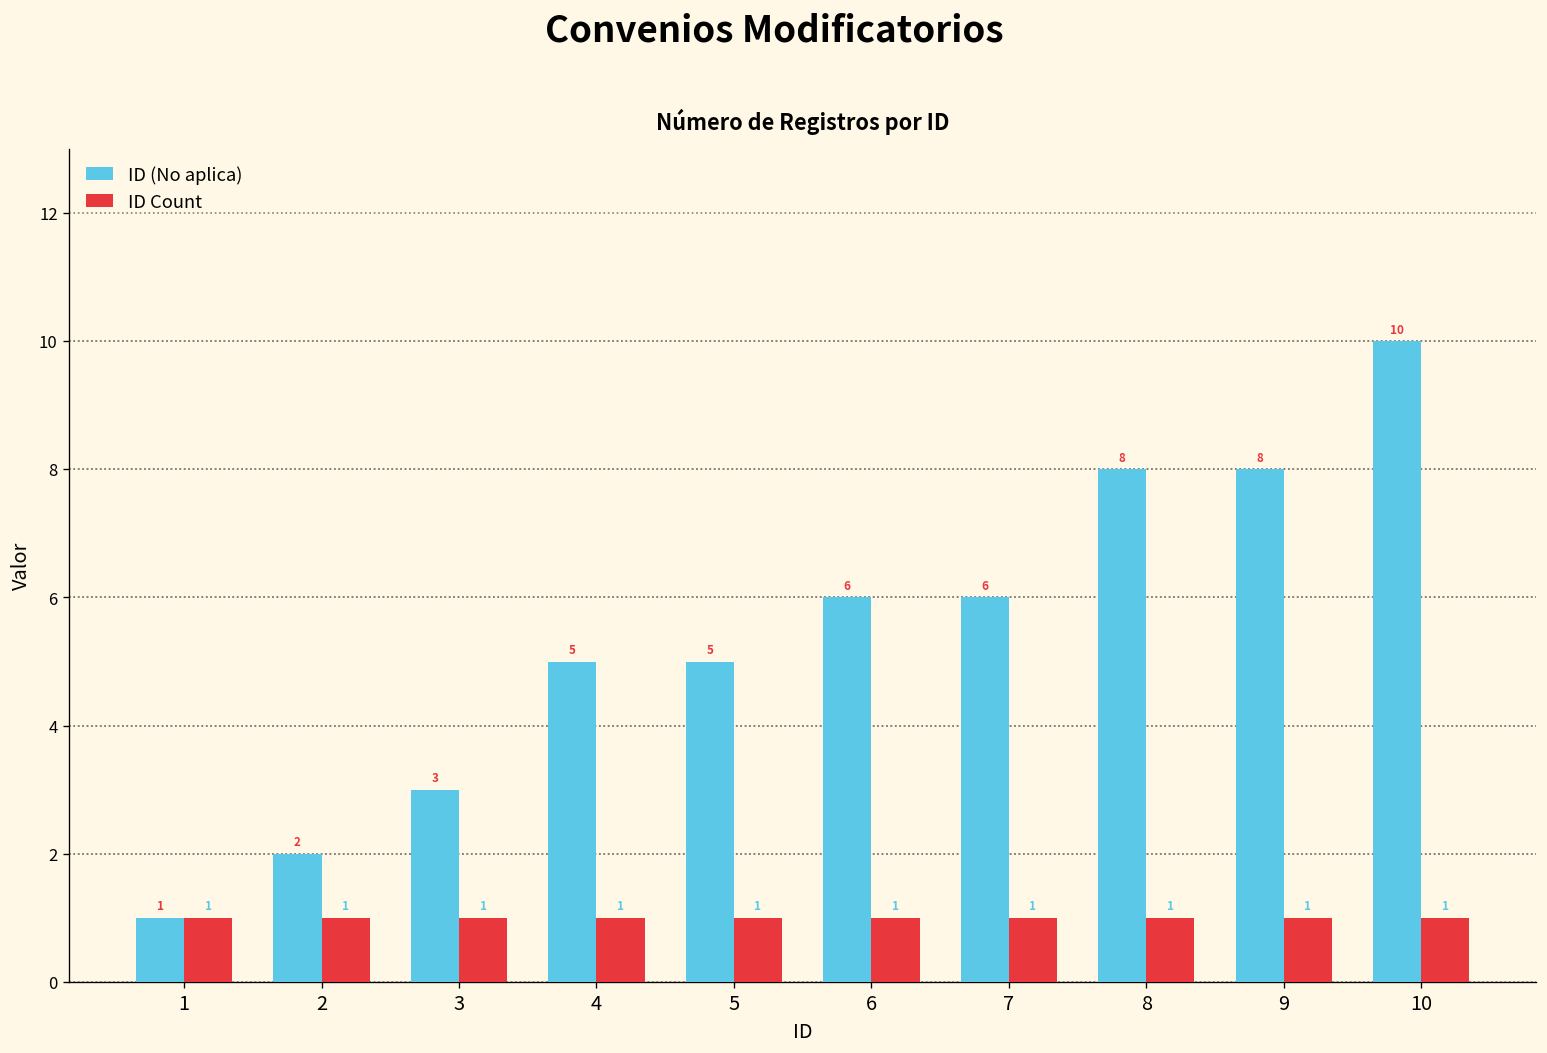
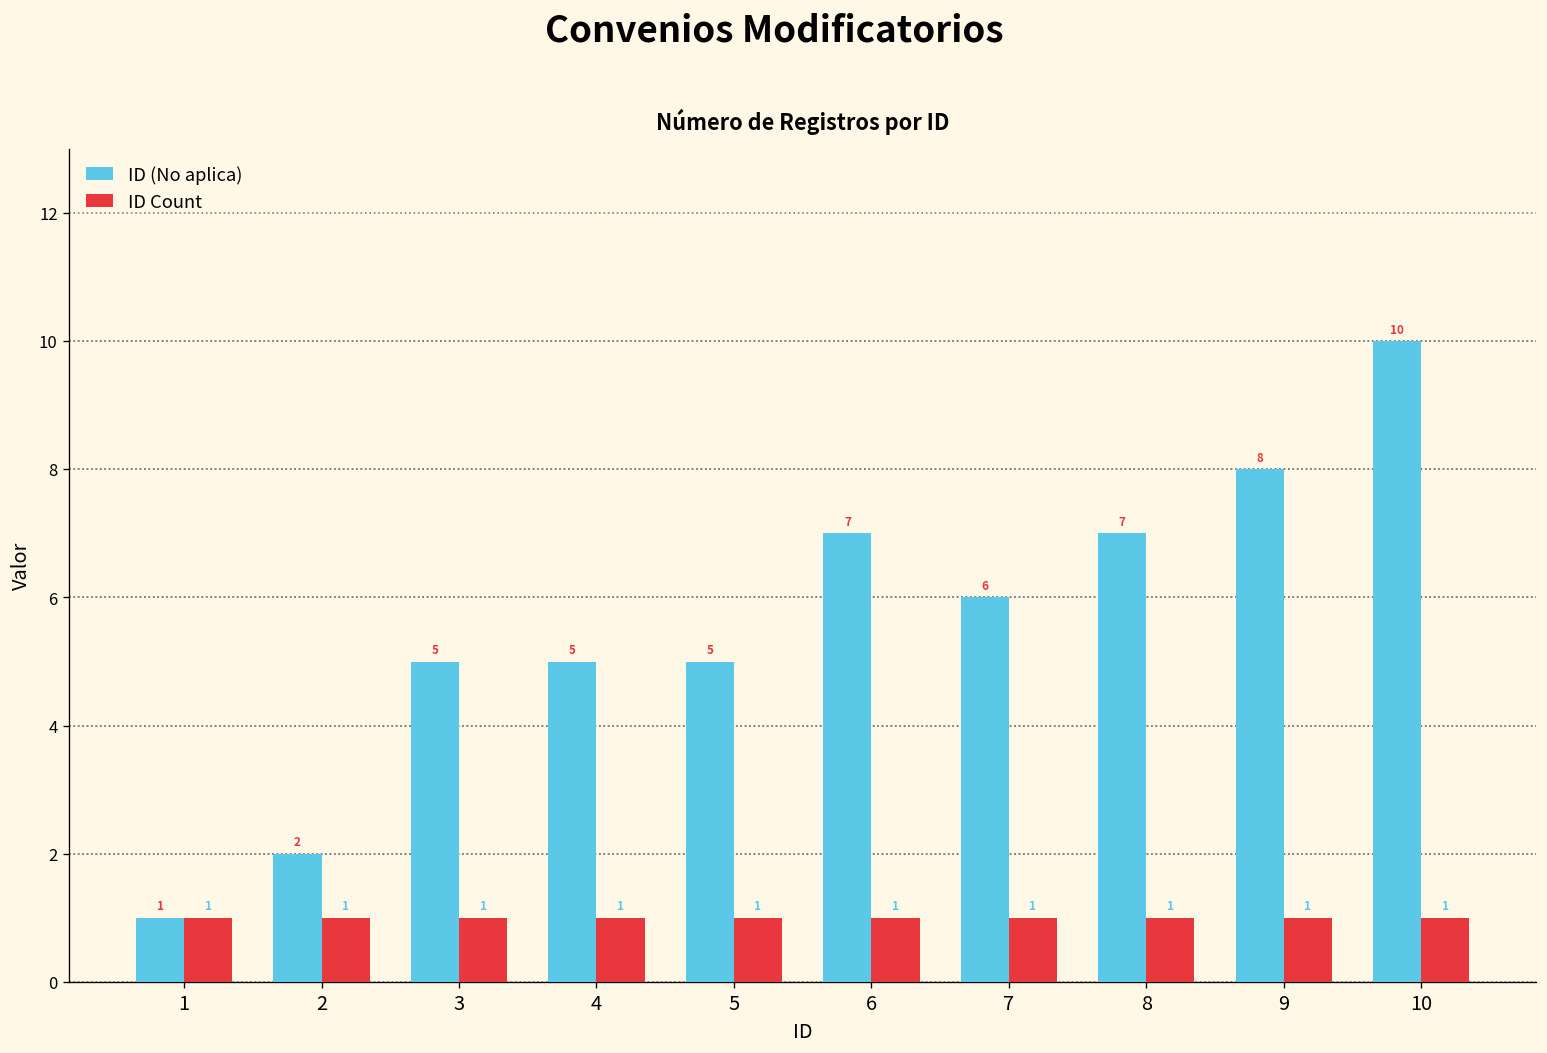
  {
    "ID (No aplica)": {
      "1": 1,
      "2": 2,
-     "3": 3,
+     "3": 5,
      "4": 5,
      "5": 5,
-     "6": 6,
+     "6": 7,
      "7": 6,
-     "8": 8,
+     "8": 7,
      "9": 8,
      "10": 10
    },
    "ID Count": {
      "1": 1,
      "2": 1,
      "3": 1,
      "4": 1,
      "5": 1,
      "6": 1,
      "7": 1,
      "8": 1,
      "9": 1,
      "10": 1
    }
  }
